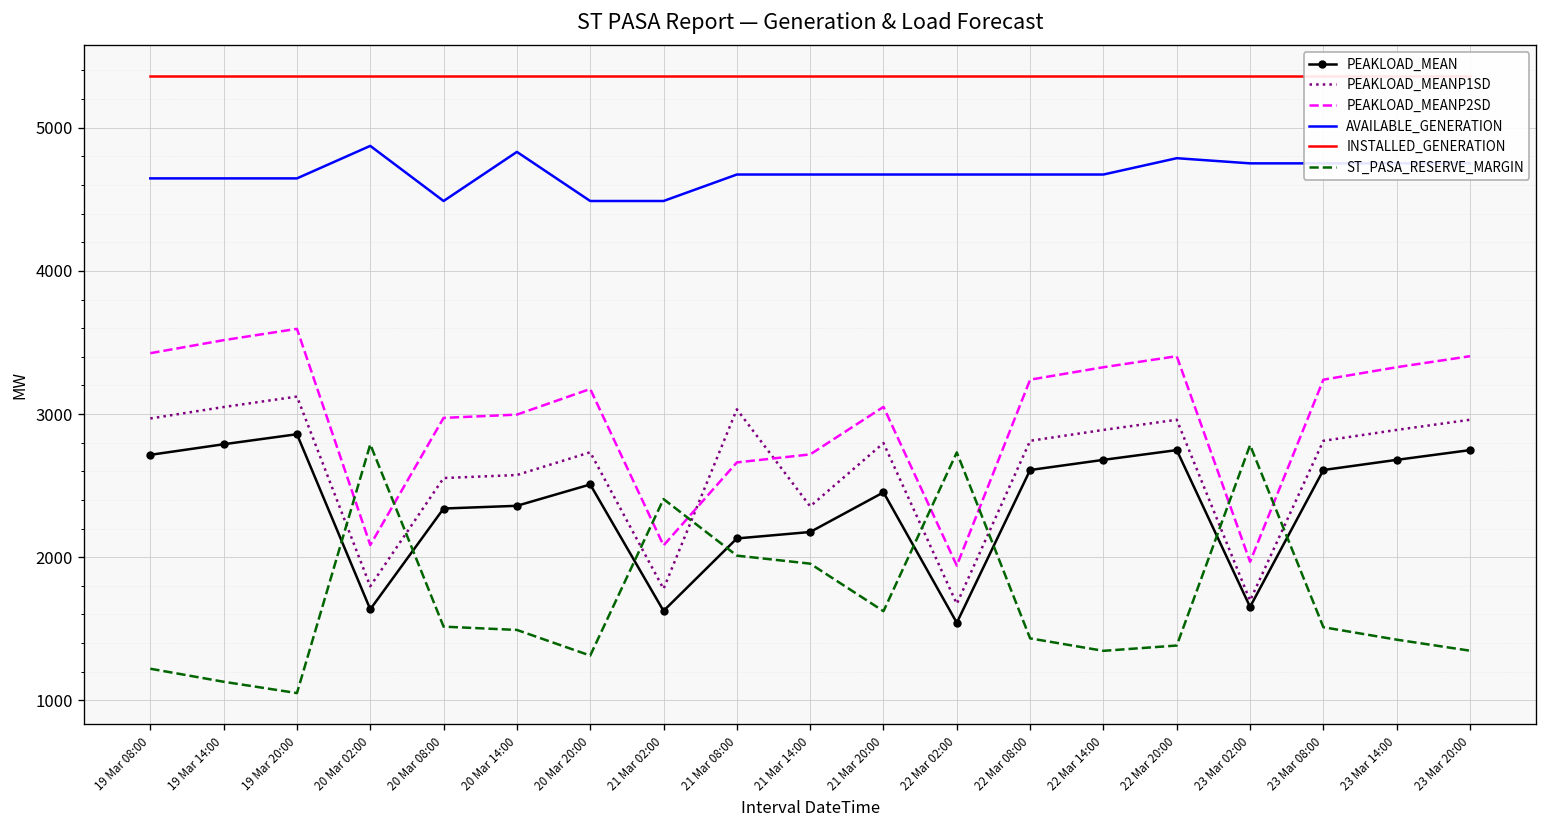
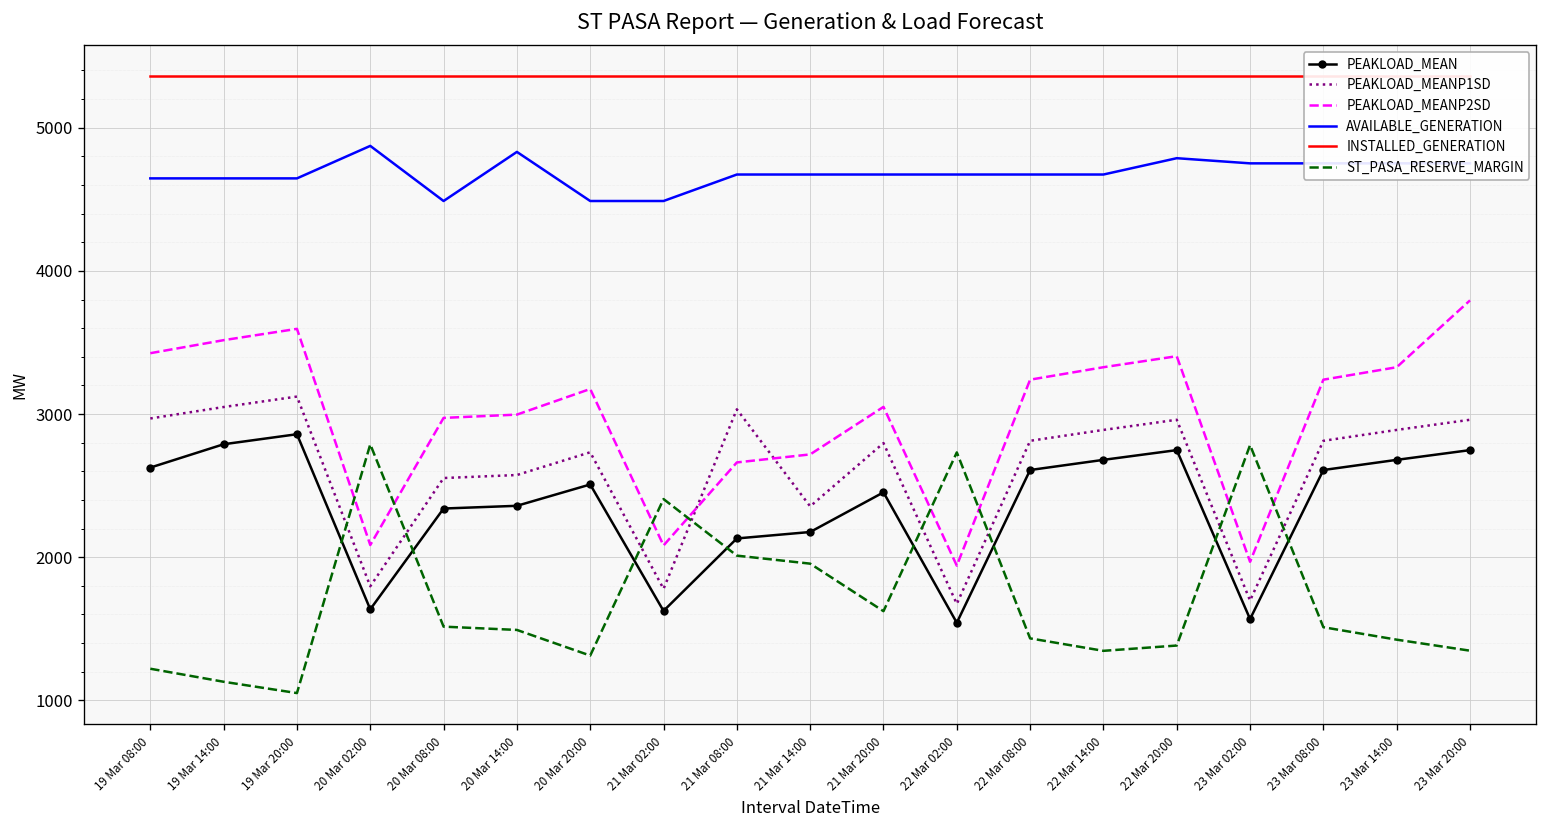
  {
    "PEAKLOAD_MEAN": {
-     "19 Mar 08:00": 2720,
+     "19 Mar 08:00": 2630,
      "19 Mar 14:00": 2790,
      "19 Mar 20:00": 2860,
      "20 Mar 02:00": 1640,
      "20 Mar 08:00": 2340,
      "20 Mar 14:00": 2360,
      "20 Mar 20:00": 2510,
      "21 Mar 02:00": 1630,
      "21 Mar 08:00": 2130,
      "21 Mar 14:00": 2180,
      "21 Mar 20:00": 2450,
      "22 Mar 02:00": 1540,
      "22 Mar 08:00": 2610,
      "22 Mar 14:00": 2680,
      "22 Mar 20:00": 2750,
-     "23 Mar 02:00": 1650,
+     "23 Mar 02:00": 1570,
      "23 Mar 08:00": 2610,
      "23 Mar 14:00": 2680,
      "23 Mar 20:00": 2750
    },
    "PEAKLOAD_MEANP1SD": {
      "19 Mar 08:00": 2970,
      "19 Mar 14:00": 3050,
      "19 Mar 20:00": 3120,
      "20 Mar 02:00": 1800,
      "20 Mar 08:00": 2550,
      "20 Mar 14:00": 2570,
      "20 Mar 20:00": 2730,
      "21 Mar 02:00": 1780,
      "21 Mar 08:00": 3030,
      "21 Mar 14:00": 2360,
      "21 Mar 20:00": 2800,
      "22 Mar 02:00": 1670,
      "22 Mar 08:00": 2810,
      "22 Mar 14:00": 2890,
      "22 Mar 20:00": 2960,
      "23 Mar 02:00": 1700,
      "23 Mar 08:00": 2810,
      "23 Mar 14:00": 2890,
      "23 Mar 20:00": 2960
    },
    "PEAKLOAD_MEANP2SD": {
      "19 Mar 08:00": 3430,
      "19 Mar 14:00": 3520,
      "19 Mar 20:00": 3600,
      "20 Mar 02:00": 2090,
      "20 Mar 08:00": 2970,
      "20 Mar 14:00": 3000,
      "20 Mar 20:00": 3180,
      "21 Mar 02:00": 2080,
      "21 Mar 08:00": 2660,
      "21 Mar 14:00": 2720,
      "21 Mar 20:00": 3050,
      "22 Mar 02:00": 1940,
      "22 Mar 08:00": 3240,
      "22 Mar 14:00": 3330,
      "22 Mar 20:00": 3400,
      "23 Mar 02:00": 1970,
      "23 Mar 08:00": 3240,
      "23 Mar 14:00": 3330,
-     "23 Mar 20:00": 3400
+     "23 Mar 20:00": 3790
    },
    "AVAILABLE_GENERATION": {
      "19 Mar 08:00": 4650,
      "19 Mar 14:00": 4650,
      "19 Mar 20:00": 4650,
      "20 Mar 02:00": 4870,
      "20 Mar 08:00": 4490,
      "20 Mar 14:00": 4830,
      "20 Mar 20:00": 4490,
      "21 Mar 02:00": 4490,
      "21 Mar 08:00": 4670,
      "21 Mar 14:00": 4670,
      "21 Mar 20:00": 4670,
      "22 Mar 02:00": 4670,
      "22 Mar 08:00": 4670,
      "22 Mar 14:00": 4670,
      "22 Mar 20:00": 4790,
      "23 Mar 02:00": 4750
    },
    "INSTALLED_GENERATION": {
      "19 Mar 08:00": 5360,
      "19 Mar 14:00": 5360,
      "19 Mar 20:00": 5360,
      "20 Mar 02:00": 5360,
      "20 Mar 08:00": 5360,
      "20 Mar 14:00": 5360,
      "20 Mar 20:00": 5360,
      "21 Mar 02:00": 5360,
      "21 Mar 08:00": 5360,
      "21 Mar 14:00": 5360,
      "21 Mar 20:00": 5360,
      "22 Mar 02:00": 5360,
      "22 Mar 08:00": 5360,
      "22 Mar 14:00": 5360,
      "22 Mar 20:00": 5360,
      "23 Mar 02:00": 5360
    },
    "ST_PASA_RESERVE_MARGIN": {
      "19 Mar 08:00": 1220,
      "19 Mar 14:00": 1130,
      "19 Mar 20:00": 1050,
      "20 Mar 02:00": 2790,
      "20 Mar 08:00": 1520,
      "20 Mar 14:00": 1490,
      "20 Mar 20:00": 1310,
      "21 Mar 02:00": 2410,
      "21 Mar 08:00": 2010,
      "21 Mar 14:00": 1960,
      "21 Mar 20:00": 1620,
      "22 Mar 02:00": 2730,
      "22 Mar 08:00": 1430,
      "22 Mar 14:00": 1350,
      "22 Mar 20:00": 1380,
      "23 Mar 02:00": 2780,
      "23 Mar 08:00": 1510,
      "23 Mar 14:00": 1420,
      "23 Mar 20:00": 1350
    }
  }
